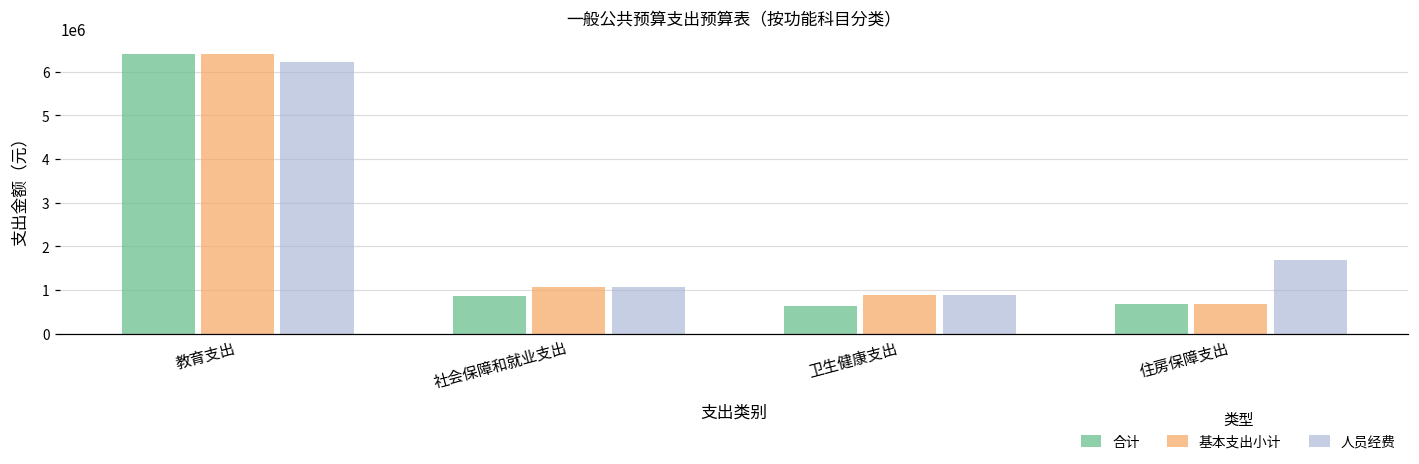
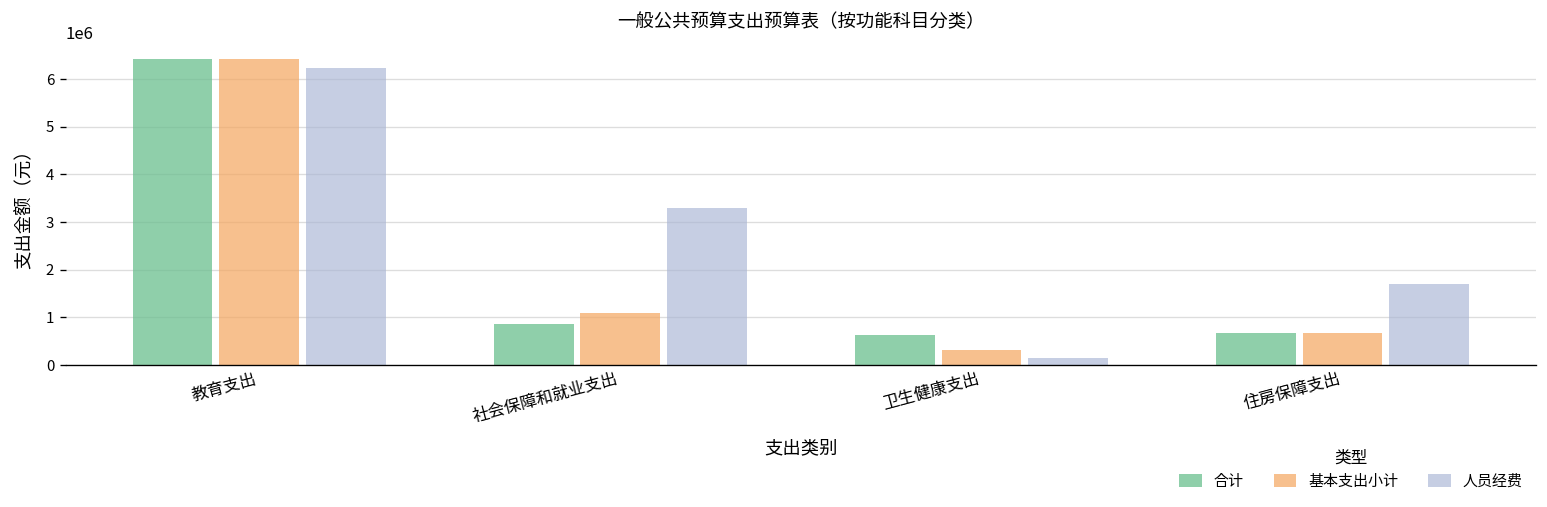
  {
    "合计": {
      "教育支出": 6400000,
      "社会保障和就业支出": 900000,
      "卫生健康支出": 600000,
      "住房保障支出": 700000
    },
    "基本支出小计": {
      "教育支出": 6400000,
      "社会保障和就业支出": 1100000,
-     "卫生健康支出": 900000,
+     "卫生健康支出": 300000,
      "住房保障支出": 700000
    },
    "人员经费": {
      "教育支出": 6200000,
-     "社会保障和就业支出": 1100000,
-     "卫生健康支出": 900000,
+     "社会保障和就业支出": 3300000,
+     "卫生健康支出": 200000,
      "住房保障支出": 1700000
    }
  }
